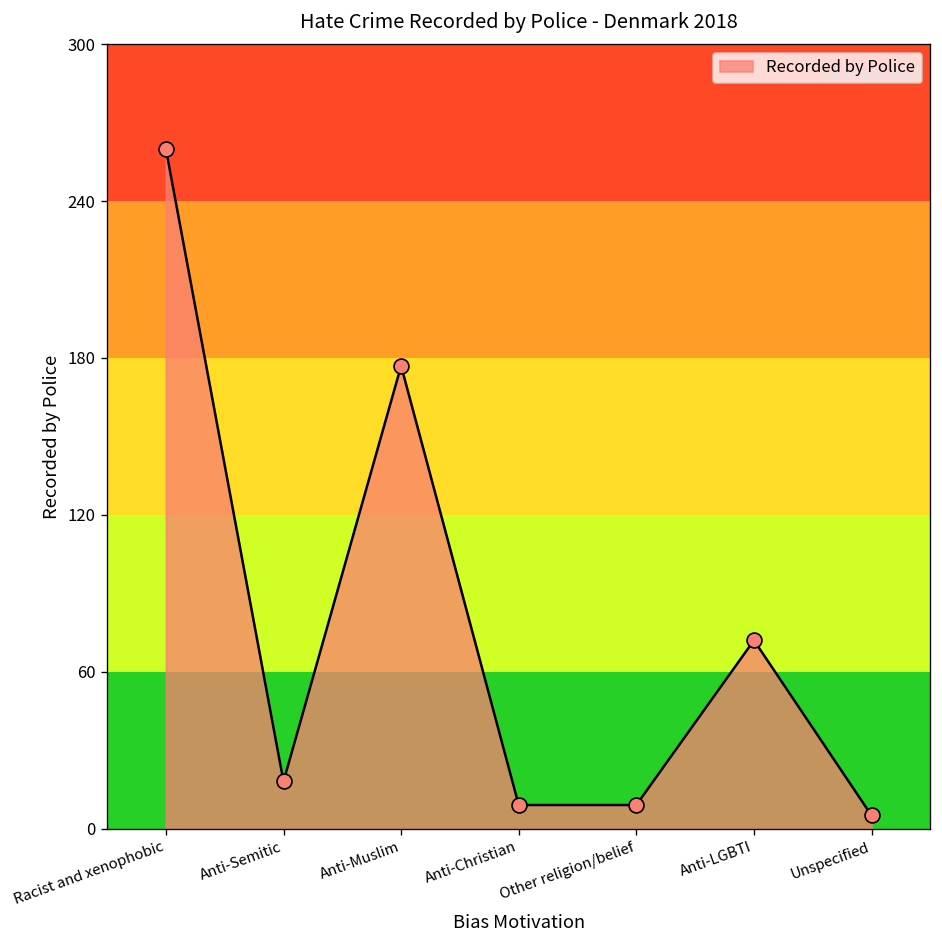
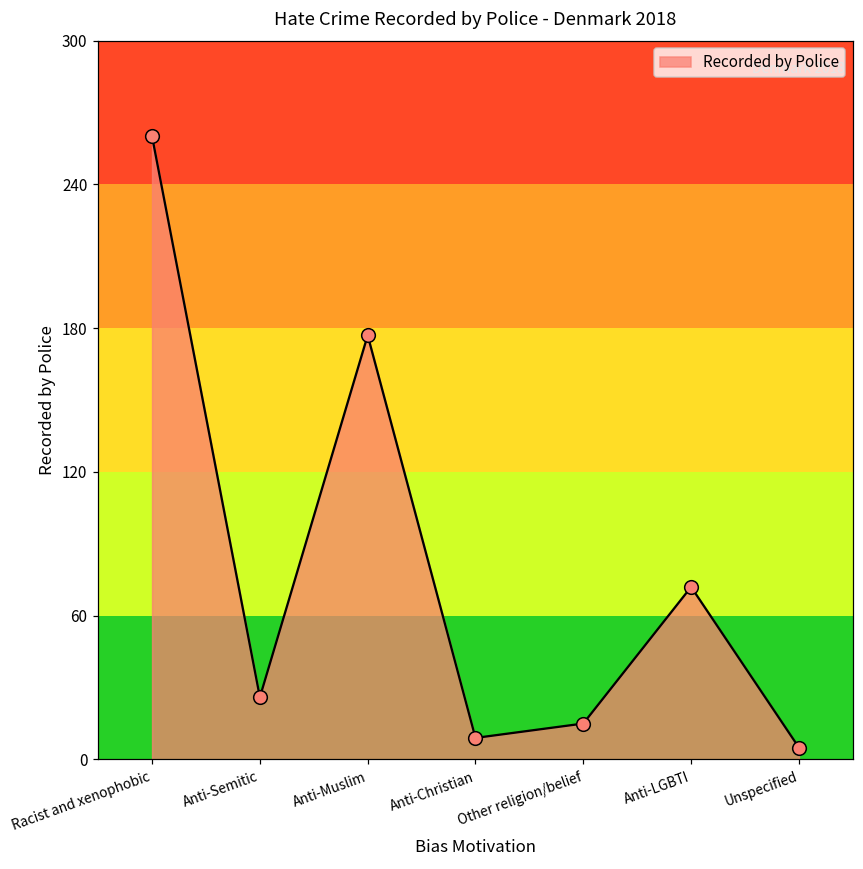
  {
    "Racist and xenophobic": 260,
-   "Anti-Semitic": 18,
+   "Anti-Semitic": 26,
    "Anti-Muslim": 177,
    "Anti-Christian": 9,
-   "Other religion/belief": 9,
+   "Other religion/belief": 15,
    "Anti-LGBTI": 72,
    "Unspecified": 5
  }
